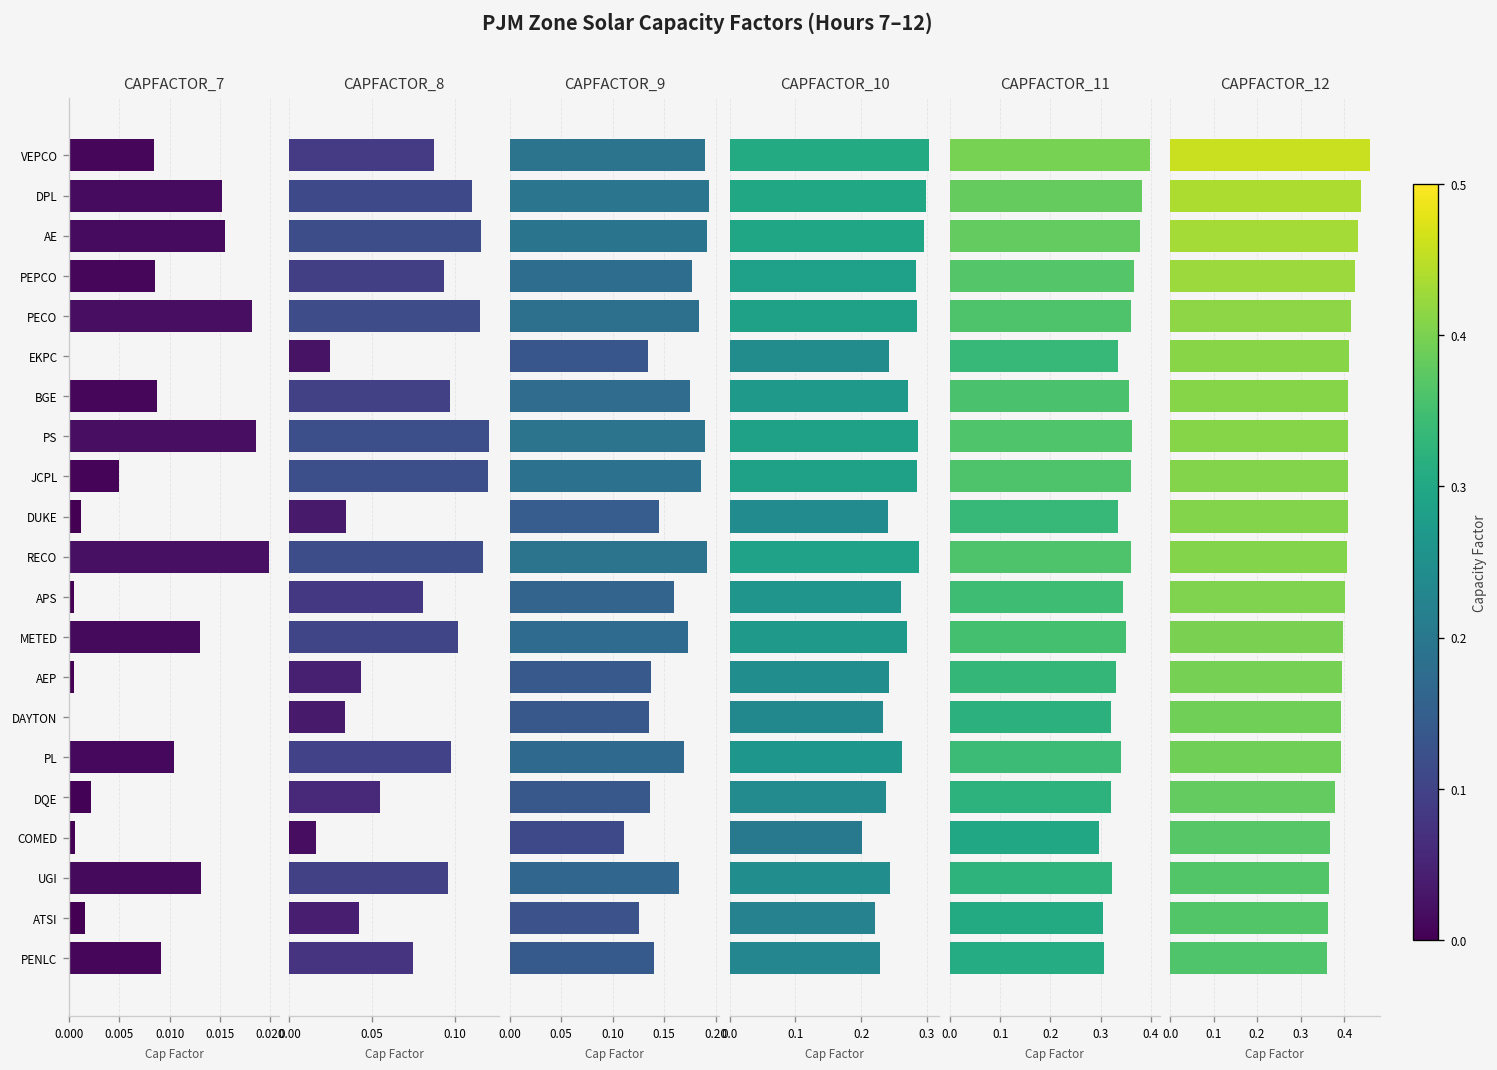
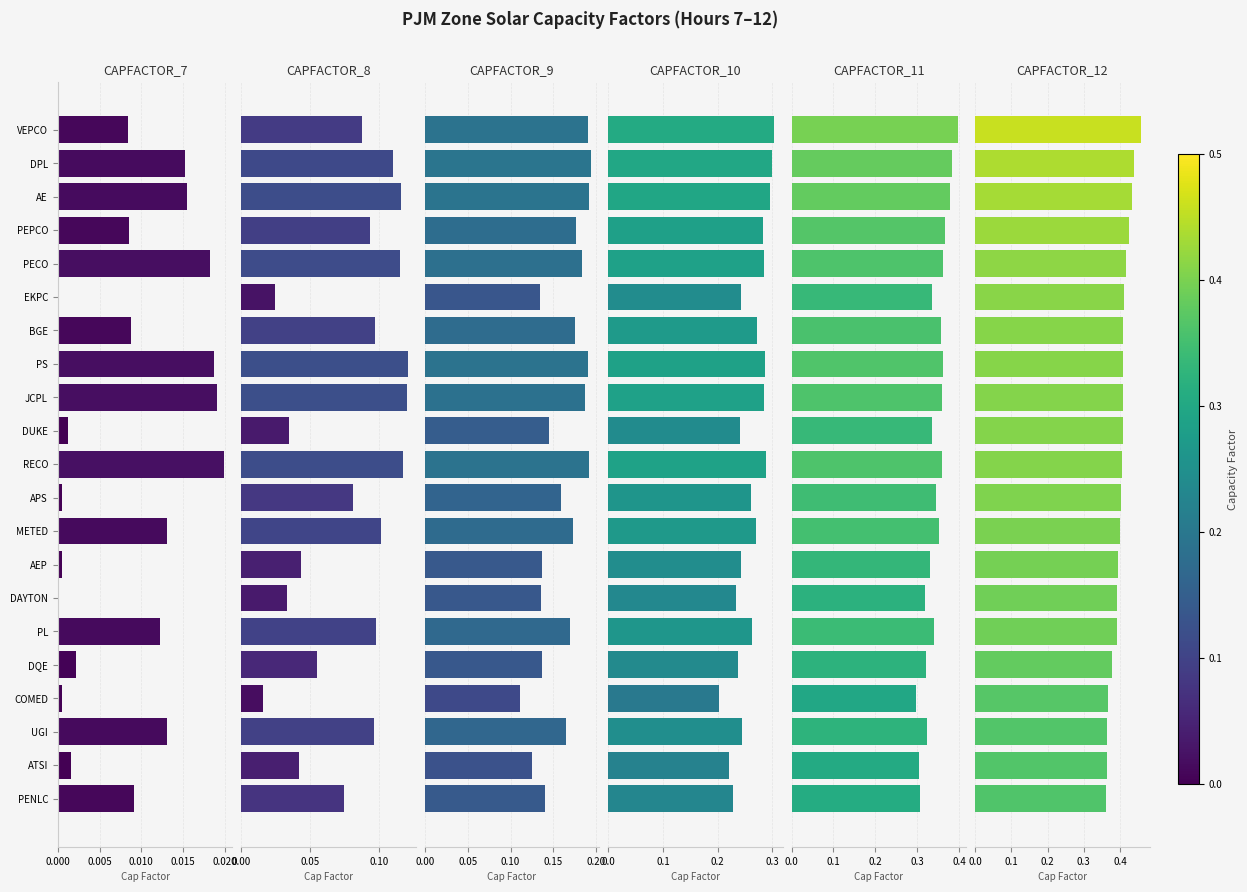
  {
    "CAPFACTOR_7": {
      "VEPCO": 0.008,
      "DPL": 0.015,
      "AE": 0.016,
      "PEPCO": 0.009,
      "PECO": 0.018,
      "BGE": 0.009,
      "PS": 0.019,
-     "JCPL": 0.005,
+     "JCPL": 0.019,
      "DUKE": 0.001,
      "RECO": 0.020,
      "APS": 0.001,
      "METED": 0.013,
      "AEP": 0.000,
-     "PL": 0.010,
+     "PL": 0.012,
      "DQE": 0.002,
      "COMED": 0.001,
      "UGI": 0.013,
      "ATSI": 0.002,
      "PENLC": 0.009
    }
  }
